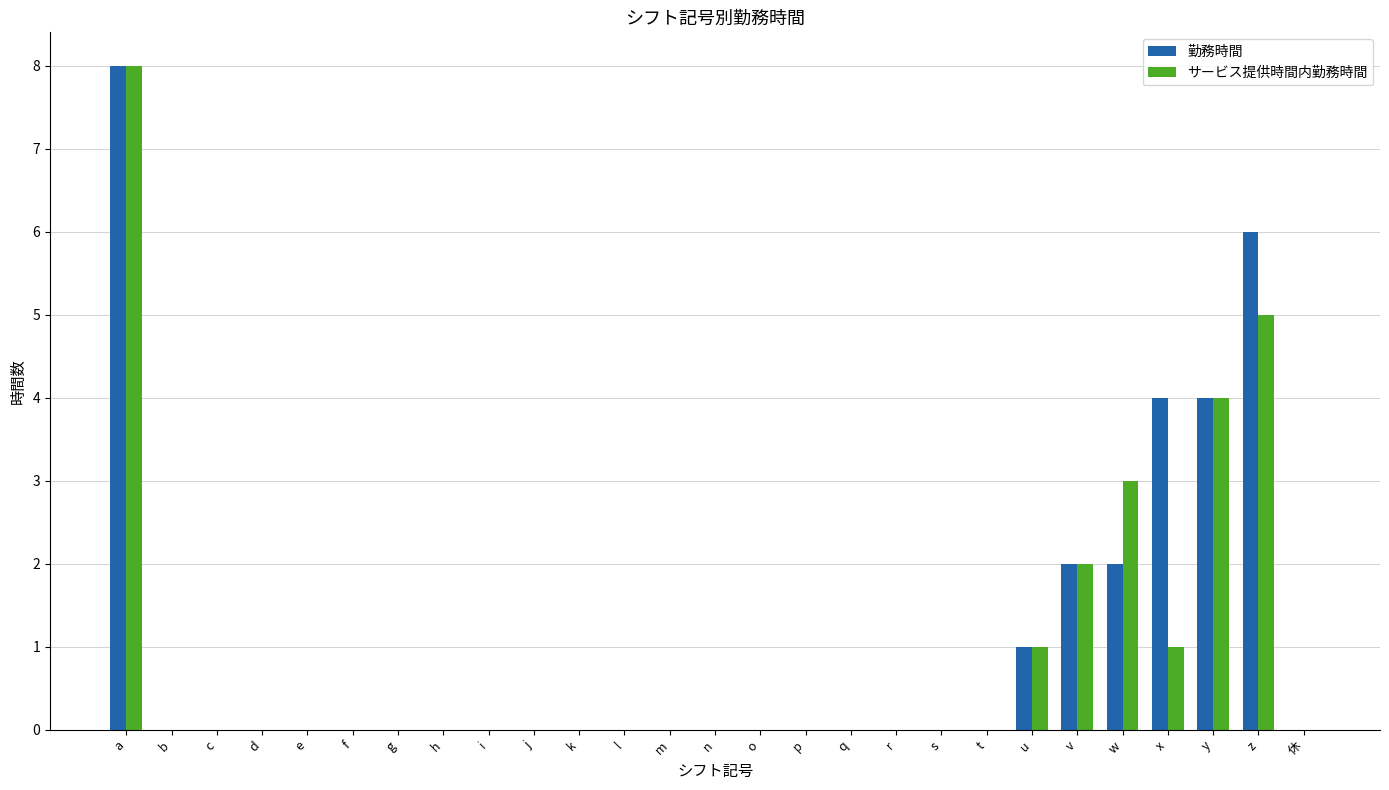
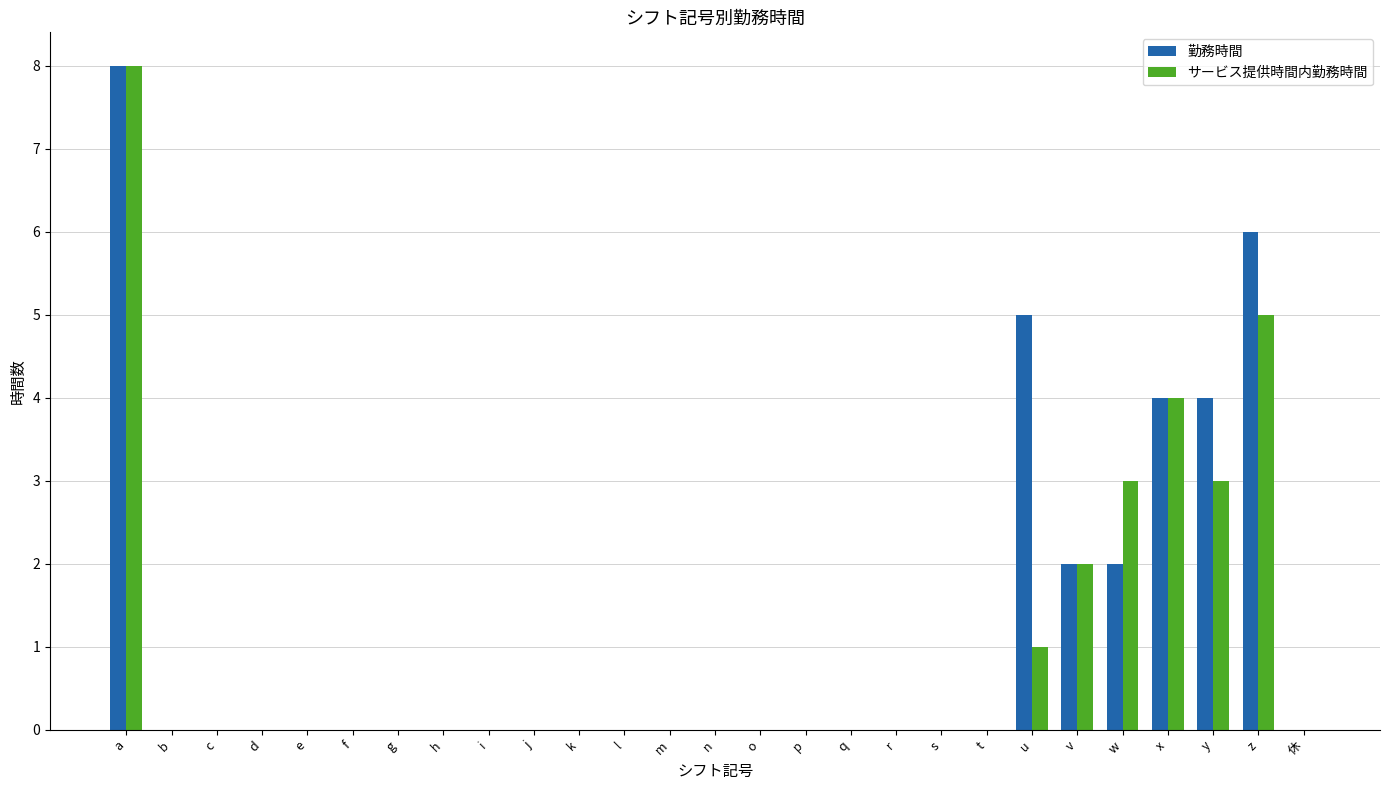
  {
    "勤務時間": {
      "a": 8,
      "b": 0,
      "c": 0,
      "d": 0,
      "e": 0,
      "f": 0,
      "g": 0,
      "h": 0,
      "i": 0,
      "j": 0,
      "k": 0,
      "l": 0,
      "m": 0,
      "n": 0,
      "o": 0,
      "p": 0,
      "q": 0,
      "r": 0,
      "s": 0,
      "t": 0,
-     "u": 1,
+     "u": 5,
      "v": 2,
      "w": 2,
      "x": 4,
      "y": 4,
      "z": 6,
      "休": 0
    },
    "サービス提供時間内勤務時間": {
      "a": 8,
      "b": 0,
      "c": 0,
      "d": 0,
      "e": 0,
      "f": 0,
      "g": 0,
      "h": 0,
      "i": 0,
      "j": 0,
      "k": 0,
      "l": 0,
      "m": 0,
      "n": 0,
      "o": 0,
      "p": 0,
      "q": 0,
      "r": 0,
      "s": 0,
      "t": 0,
      "u": 1,
      "v": 2,
      "w": 3,
-     "x": 1,
-     "y": 4,
+     "x": 4,
+     "y": 3,
      "z": 5,
      "休": 0
    }
  }
